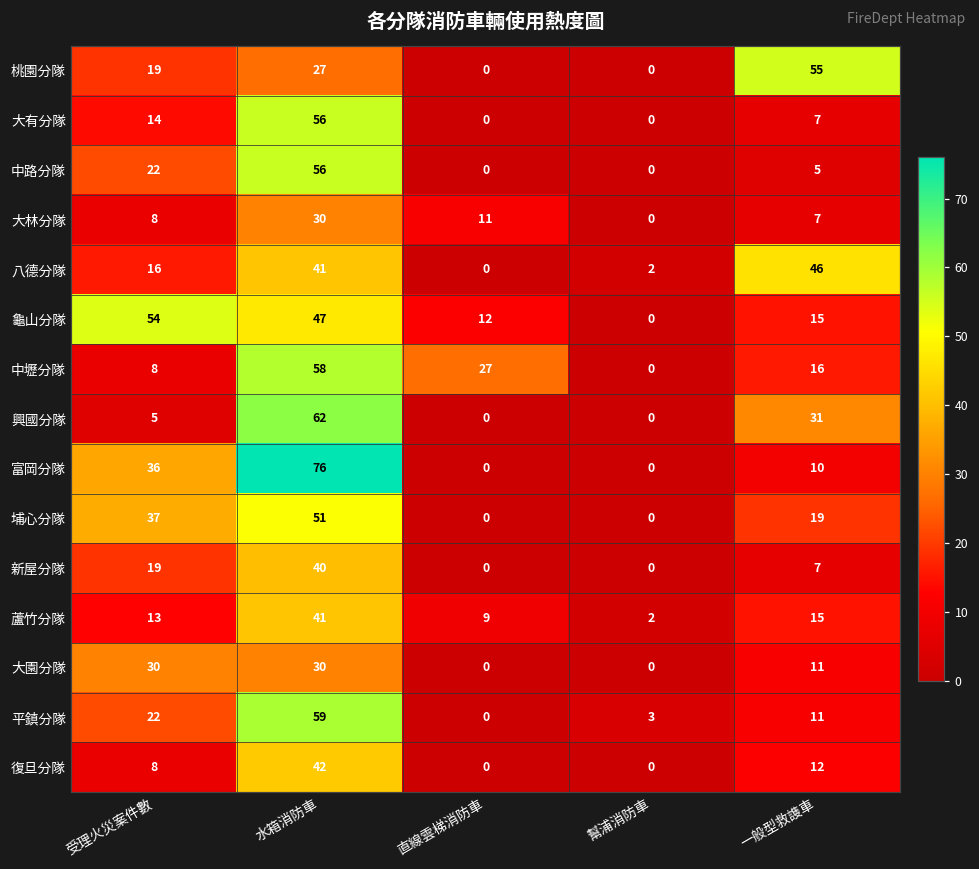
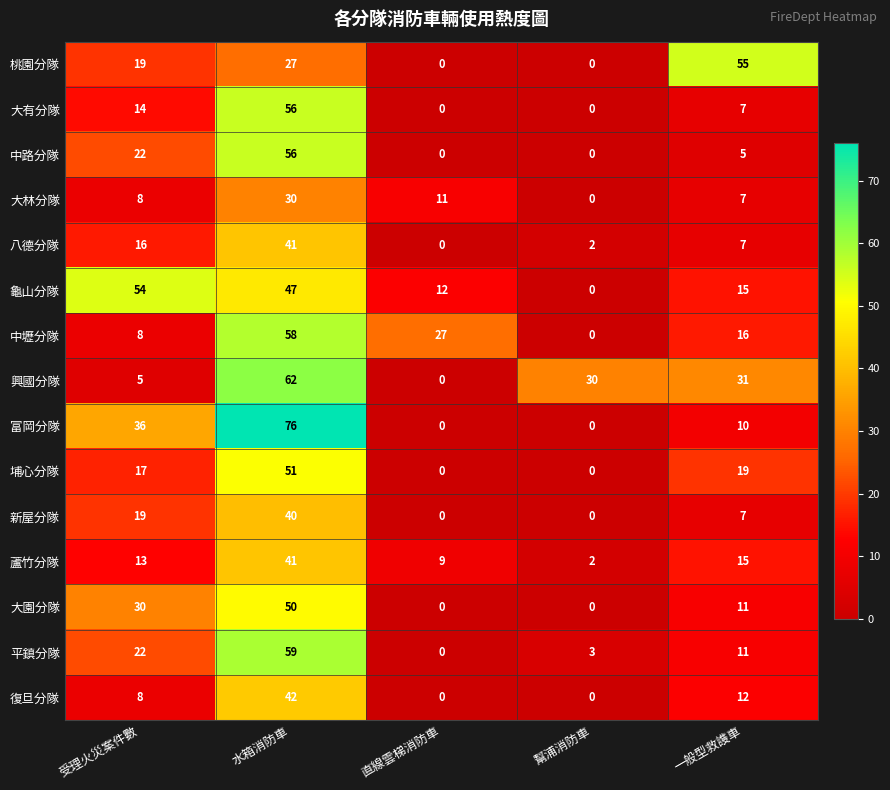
  {
    "桃園分隊": {
      "受理火災案件數": 19,
      "水箱消防車": 27,
      "直線雲梯消防車": 0,
      "幫浦消防車": 0,
      "一般型救謢車": 55
    },
    "大有分隊": {
      "受理火災案件數": 14,
      "水箱消防車": 56,
      "直線雲梯消防車": 0,
      "幫浦消防車": 0,
      "一般型救謢車": 7
    },
    "中路分隊": {
      "受理火災案件數": 22,
      "水箱消防車": 56,
      "直線雲梯消防車": 0,
      "幫浦消防車": 0,
      "一般型救謢車": 5
    },
    "大林分隊": {
      "受理火災案件數": 8,
      "水箱消防車": 30,
      "直線雲梯消防車": 11,
      "幫浦消防車": 0,
      "一般型救謢車": 7
    },
    "八德分隊": {
      "受理火災案件數": 16,
      "水箱消防車": 41,
      "直線雲梯消防車": 0,
      "幫浦消防車": 2,
-     "一般型救謢車": 46
+     "一般型救謢車": 7
    },
    "龜山分隊": {
      "受理火災案件數": 54,
      "水箱消防車": 47,
      "直線雲梯消防車": 12,
      "幫浦消防車": 0,
      "一般型救謢車": 15
    },
    "中壢分隊": {
      "受理火災案件數": 8,
      "水箱消防車": 58,
      "直線雲梯消防車": 27,
      "幫浦消防車": 0,
      "一般型救謢車": 16
    },
    "興國分隊": {
      "受理火災案件數": 5,
      "水箱消防車": 62,
      "直線雲梯消防車": 0,
-     "幫浦消防車": 0,
+     "幫浦消防車": 30,
      "一般型救謢車": 31
    },
    "富岡分隊": {
      "受理火災案件數": 36,
      "水箱消防車": 76,
      "直線雲梯消防車": 0,
      "幫浦消防車": 0,
      "一般型救謢車": 10
    },
    "埔心分隊": {
-     "受理火災案件數": 37,
+     "受理火災案件數": 17,
      "水箱消防車": 51,
      "直線雲梯消防車": 0,
      "幫浦消防車": 0,
      "一般型救謢車": 19
    },
    "新屋分隊": {
      "受理火災案件數": 19,
      "水箱消防車": 40,
      "直線雲梯消防車": 0,
      "幫浦消防車": 0,
      "一般型救謢車": 7
    },
    "蘆竹分隊": {
      "受理火災案件數": 13,
      "水箱消防車": 41,
      "直線雲梯消防車": 9,
      "幫浦消防車": 2,
      "一般型救謢車": 15
    },
    "大園分隊": {
      "受理火災案件數": 30,
-     "水箱消防車": 30,
+     "水箱消防車": 50,
      "直線雲梯消防車": 0,
      "幫浦消防車": 0,
      "一般型救謢車": 11
    },
    "平鎮分隊": {
      "受理火災案件數": 22,
      "水箱消防車": 59,
      "直線雲梯消防車": 0,
      "幫浦消防車": 3,
      "一般型救謢車": 11
    },
    "復旦分隊": {
      "受理火災案件數": 8,
      "水箱消防車": 42,
      "直線雲梯消防車": 0,
      "幫浦消防車": 0,
      "一般型救謢車": 12
    }
  }
